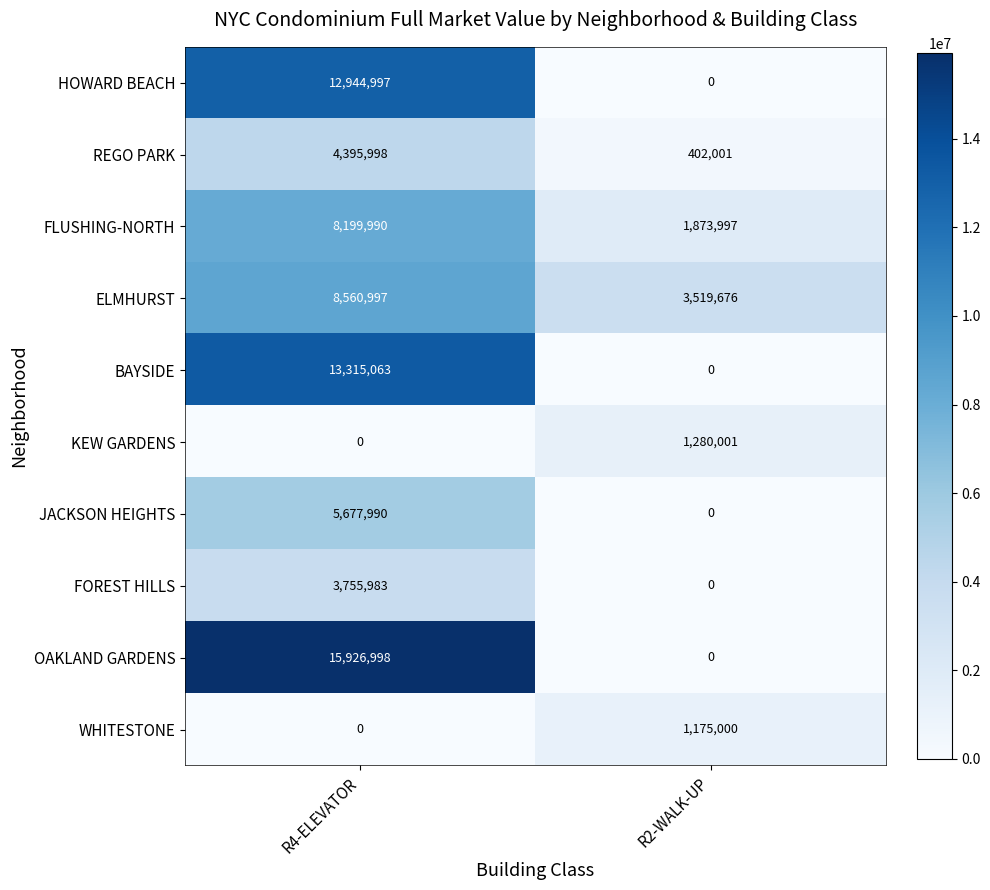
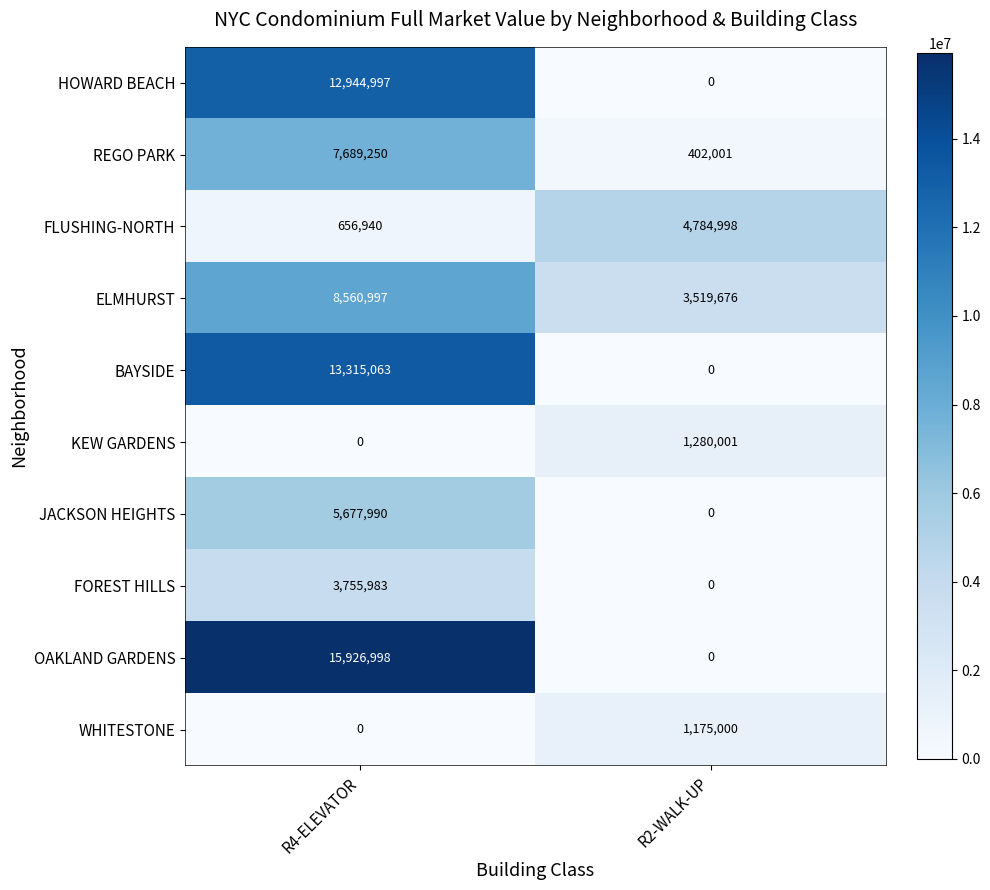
  {
    "HOWARD BEACH": {
      "R4-ELEVATOR": "12,944,997",
      "R2-WALK-UP": "0"
    },
    "REGO PARK": {
-     "R4-ELEVATOR": "4,395,998",
+     "R4-ELEVATOR": "7,689,250",
      "R2-WALK-UP": "402,001"
    },
    "FLUSHING-NORTH": {
-     "R4-ELEVATOR": "8,199,990",
-     "R2-WALK-UP": "1,873,997"
+     "R4-ELEVATOR": "656,940",
+     "R2-WALK-UP": "4,784,998"
    },
    "ELMHURST": {
      "R4-ELEVATOR": "8,560,997",
      "R2-WALK-UP": "3,519,676"
    },
    "BAYSIDE": {
      "R4-ELEVATOR": "13,315,063",
      "R2-WALK-UP": "0"
    },
    "KEW GARDENS": {
      "R4-ELEVATOR": "0",
      "R2-WALK-UP": "1,280,001"
    },
    "JACKSON HEIGHTS": {
      "R4-ELEVATOR": "5,677,990",
      "R2-WALK-UP": "0"
    },
    "FOREST HILLS": {
      "R4-ELEVATOR": "3,755,983",
      "R2-WALK-UP": "0"
    },
    "OAKLAND GARDENS": {
      "R4-ELEVATOR": "15,926,998",
      "R2-WALK-UP": "0"
    },
    "WHITESTONE": {
      "R4-ELEVATOR": "0",
      "R2-WALK-UP": "1,175,000"
    }
  }
